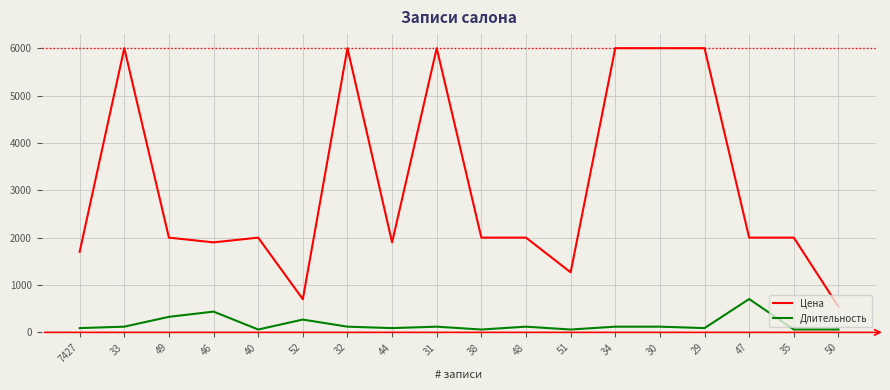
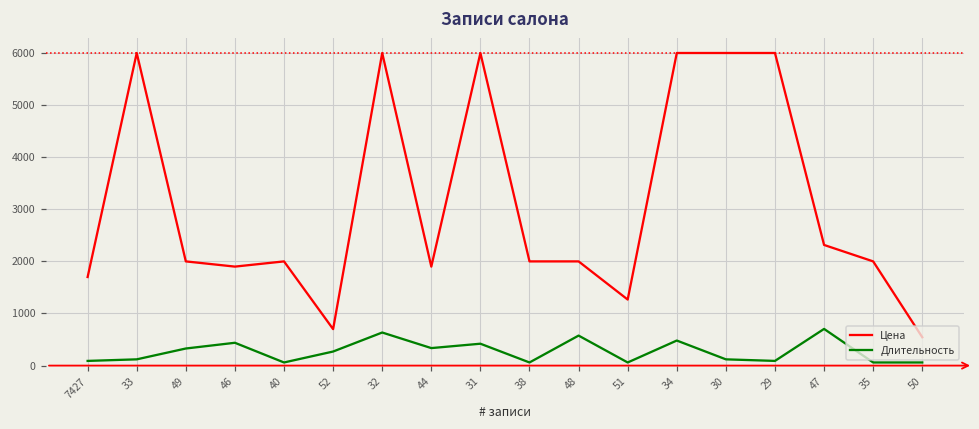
  {
    "Цена": {
      "7427": 1700,
      "33": 6000,
      "49": 2000,
      "46": 1900,
      "40": 2000,
      "52": 700,
      "32": 6000,
      "44": 1900,
      "31": 6000,
      "38": 2000,
      "48": 2000,
      "51": 1300,
      "34": 6000,
      "30": 6000,
      "29": 6000,
-     "47": 2000,
+     "47": 2300,
      "35": 2000
    },
    "Длительность": {
      "7427": 100,
      "33": 100,
      "49": 300,
      "46": 400,
      "40": 100,
      "52": 300,
-     "32": 100,
-     "44": 100,
-     "31": 100,
+     "32": 600,
+     "44": 300,
+     "31": 400,
      "38": 100,
-     "48": 100,
+     "48": 600,
      "51": 100,
-     "34": 100,
+     "34": 500,
      "30": 100,
      "29": 100,
      "47": 700,
      "35": 100,
      "50": 100
    }
  }
